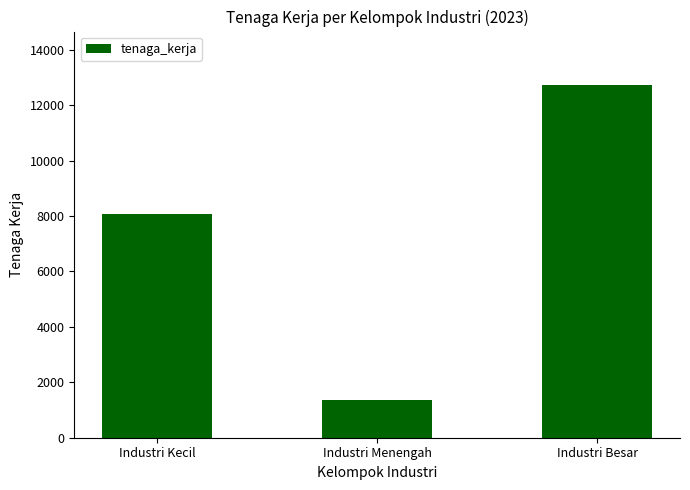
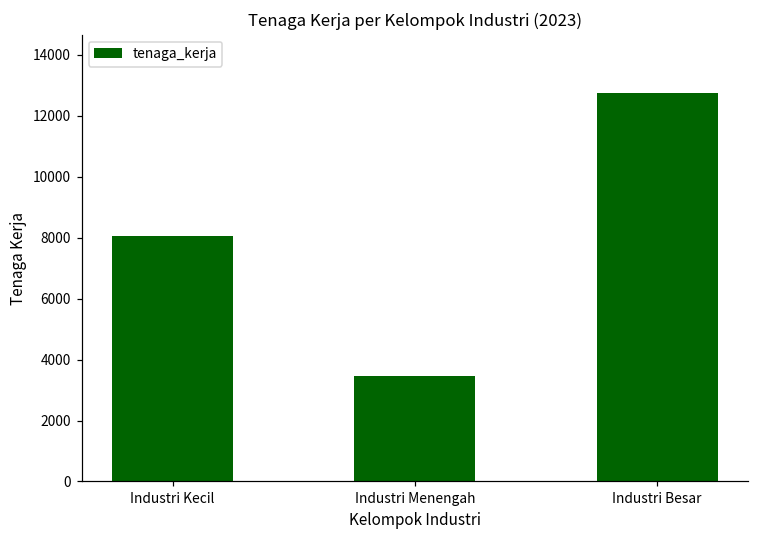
  {
    "Industri Kecil": 8100,
-   "Industri Menengah": 1400,
+   "Industri Menengah": 3500,
    "Industri Besar": 12700
  }
